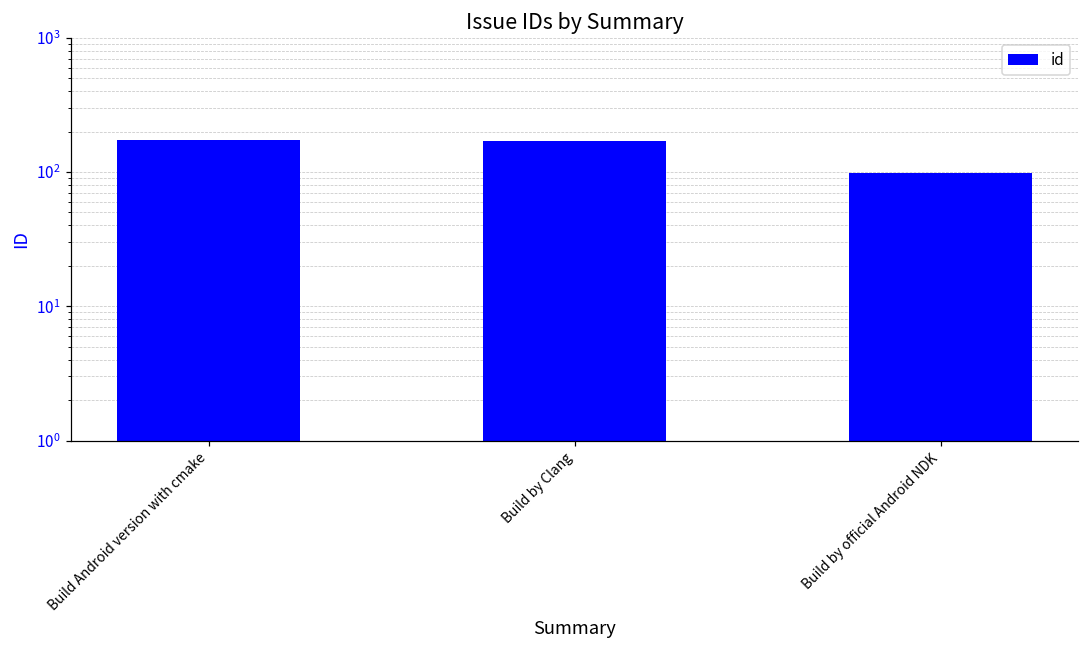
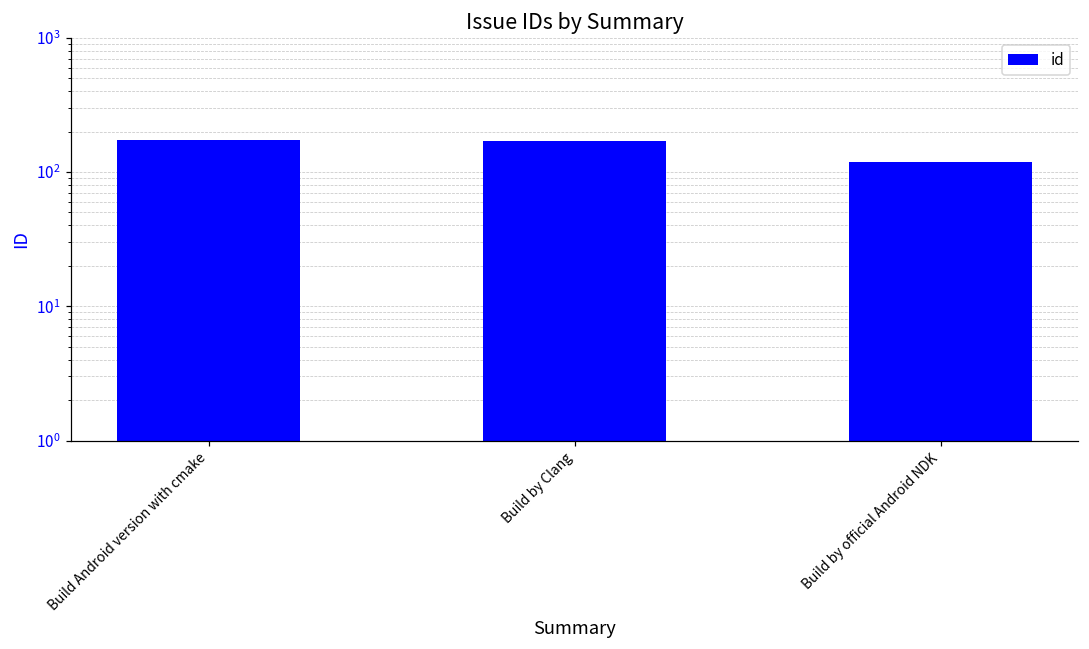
  {
    "Build Android version with cmake": 170,
    "Build by Clang": 170,
-   "Build by official Android NDK": 100
+   "Build by official Android NDK": 120
  }
